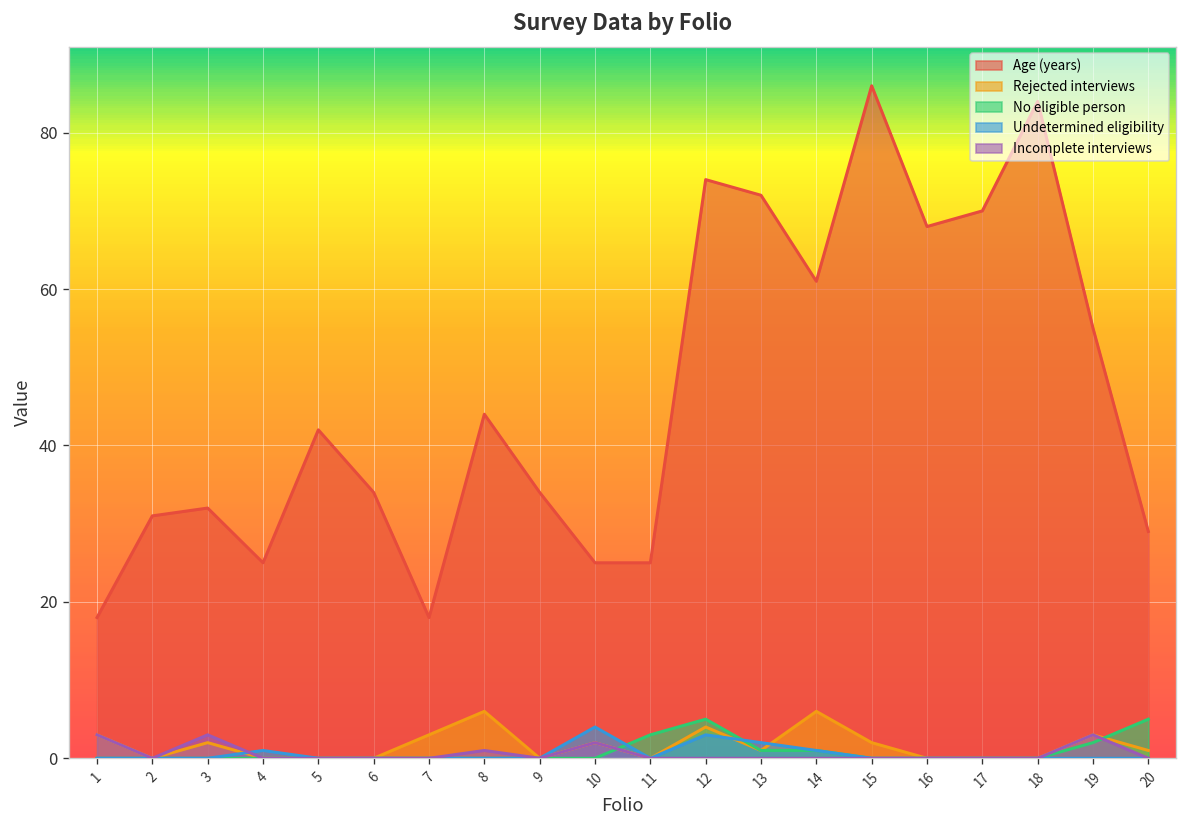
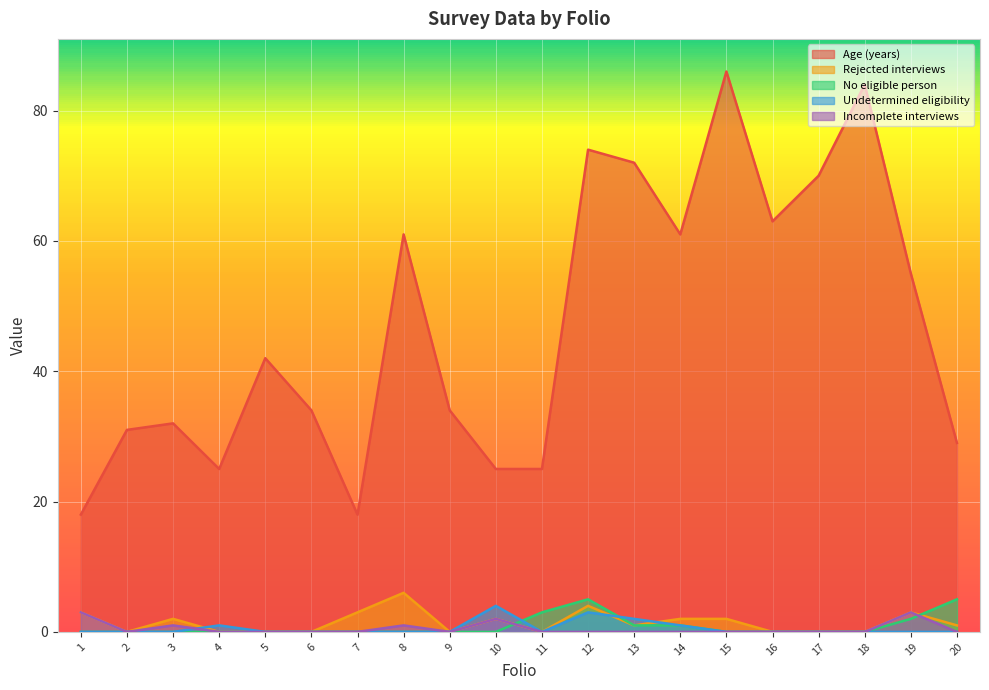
  {
    "Age (years)": {
      "1": 18,
      "2": 31,
      "3": 32,
      "4": 25,
      "5": 42,
      "6": 34,
      "7": 18,
-     "8": 44,
+     "8": 61,
      "9": 34,
      "10": 25,
      "11": 25,
      "12": 74,
      "13": 72,
      "14": 61,
      "15": 86,
-     "16": 68,
+     "16": 63,
      "17": 70,
      "19": 55,
      "20": 29
    },
    "Rejected interviews": {
      "3": 2,
      "7": 3,
      "8": 6,
      "12": 4,
-     "14": 6,
+     "14": 2,
      "15": 2,
      "20": 1
    },
    "No eligible person": {
      "10": 0,
      "11": 3,
      "12": 5,
      "19": 2,
      "20": 5
    },
    "Undetermined eligibility": {
      "4": 1,
      "10": 4,
      "12": 3,
      "13": 2,
      "19": 0
    },
    "Incomplete interviews": {
-     "3": 3,
+     "3": 1,
      "8": 1,
      "12": 0,
      "13": 0,
      "14": 0
    }
  }
